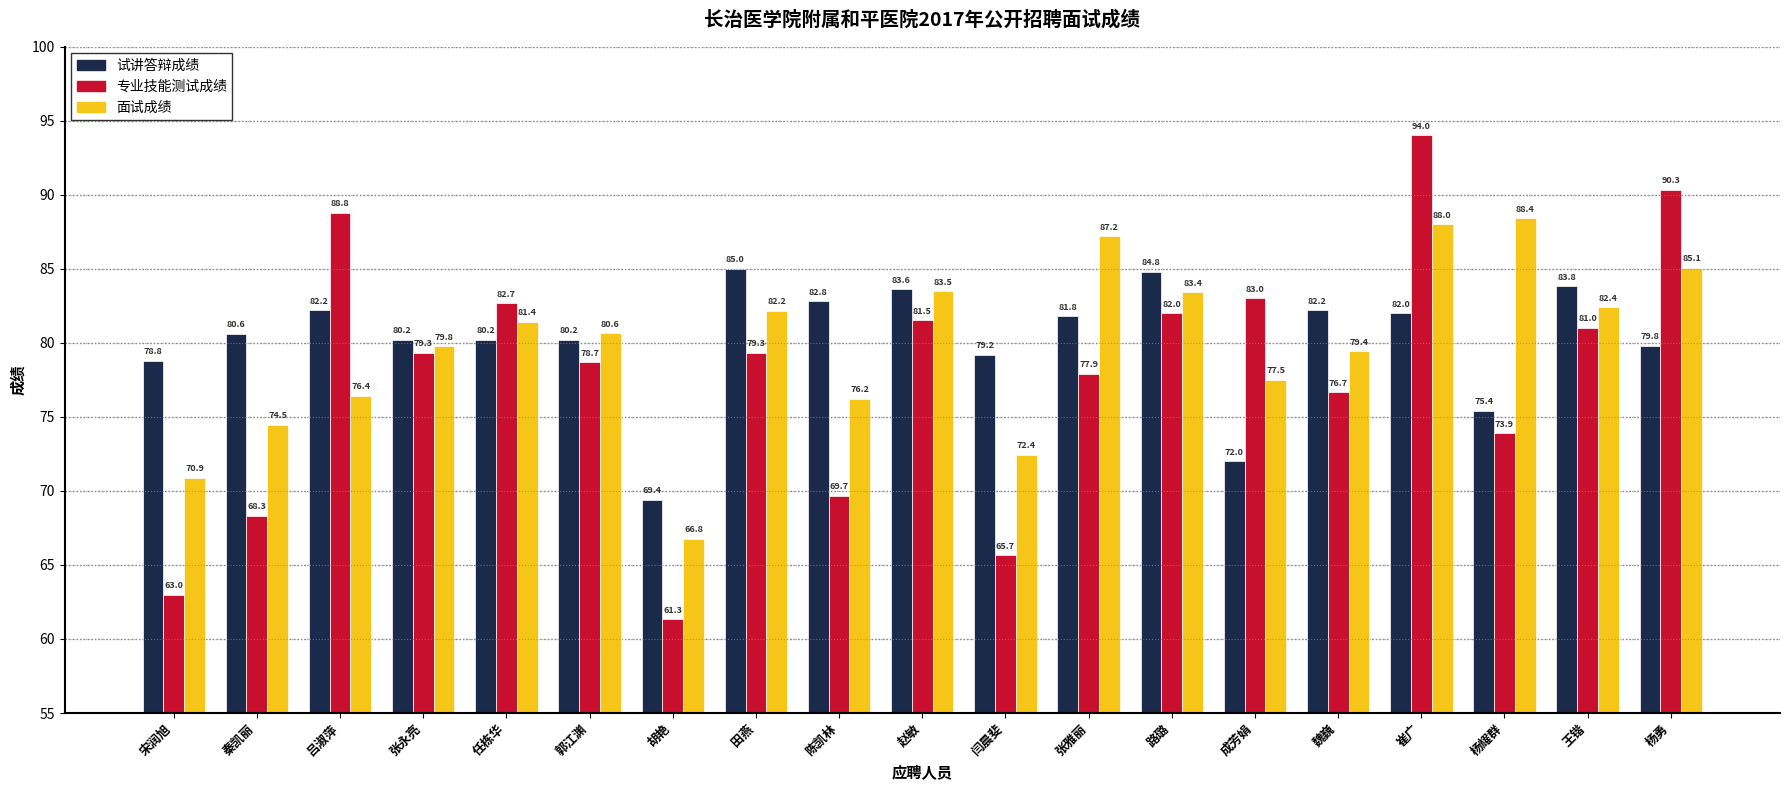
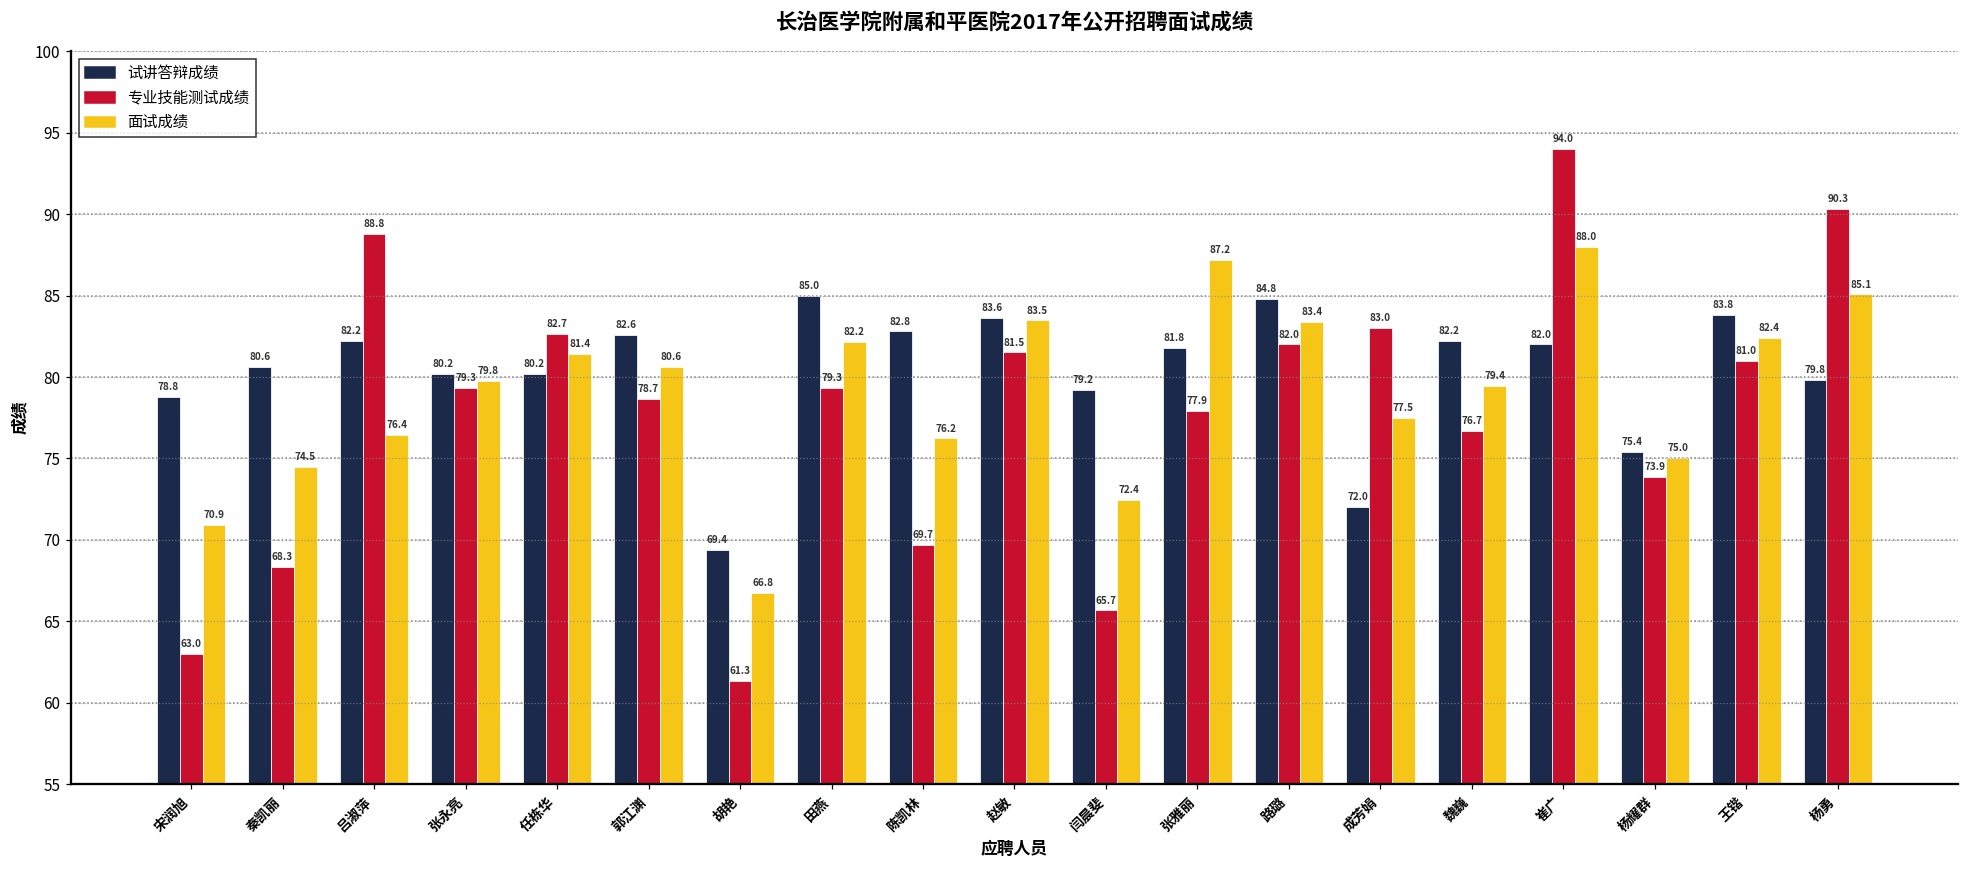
  {
    "试讲答辩成绩": {
      "宋润旭": 78.8,
      "秦凯丽": 80.6,
      "吕淑萍": 82.2,
      "张永亮": 80.2,
      "任栋华": 80.2,
-     "郭江渊": 80.2,
+     "郭江渊": 82.6,
      "胡艳": 69.4,
      "田燕": 85.0,
      "陈凯林": 82.8,
      "赵敏": 83.6,
      "闫晨斐": 79.2,
      "张雅丽": 81.8,
      "路璐": 84.8,
      "成芳娟": 72.0,
      "魏巍": 82.2,
      "崔广": 82.0,
      "杨耀群": 75.4,
      "王锴": 83.8,
      "杨勇": 79.8
    },
    "专业技能测试成绩": {
      "宋润旭": 63.0,
      "秦凯丽": 68.3,
      "吕淑萍": 88.8,
      "张永亮": 79.3,
      "任栋华": 82.7,
      "郭江渊": 78.7,
      "胡艳": 61.3,
      "田燕": 79.3,
      "陈凯林": 69.7,
      "赵敏": 81.5,
      "闫晨斐": 65.7,
      "张雅丽": 77.9,
      "路璐": 82.0,
      "成芳娟": 83.0,
      "魏巍": 76.7,
      "崔广": 94.0,
      "杨耀群": 73.9,
      "王锴": 81.0,
      "杨勇": 90.3
    },
    "面试成绩": {
      "宋润旭": 70.9,
      "秦凯丽": 74.5,
      "吕淑萍": 76.4,
      "张永亮": 79.8,
      "任栋华": 81.4,
      "郭江渊": 80.6,
      "胡艳": 66.8,
      "田燕": 82.2,
      "陈凯林": 76.2,
      "赵敏": 83.5,
      "闫晨斐": 72.4,
      "张雅丽": 87.2,
      "路璐": 83.4,
      "成芳娟": 77.5,
      "魏巍": 79.4,
      "崔广": 88.0,
-     "杨耀群": 88.4,
+     "杨耀群": 75.0,
      "王锴": 82.4,
      "杨勇": 85.1
    }
  }
